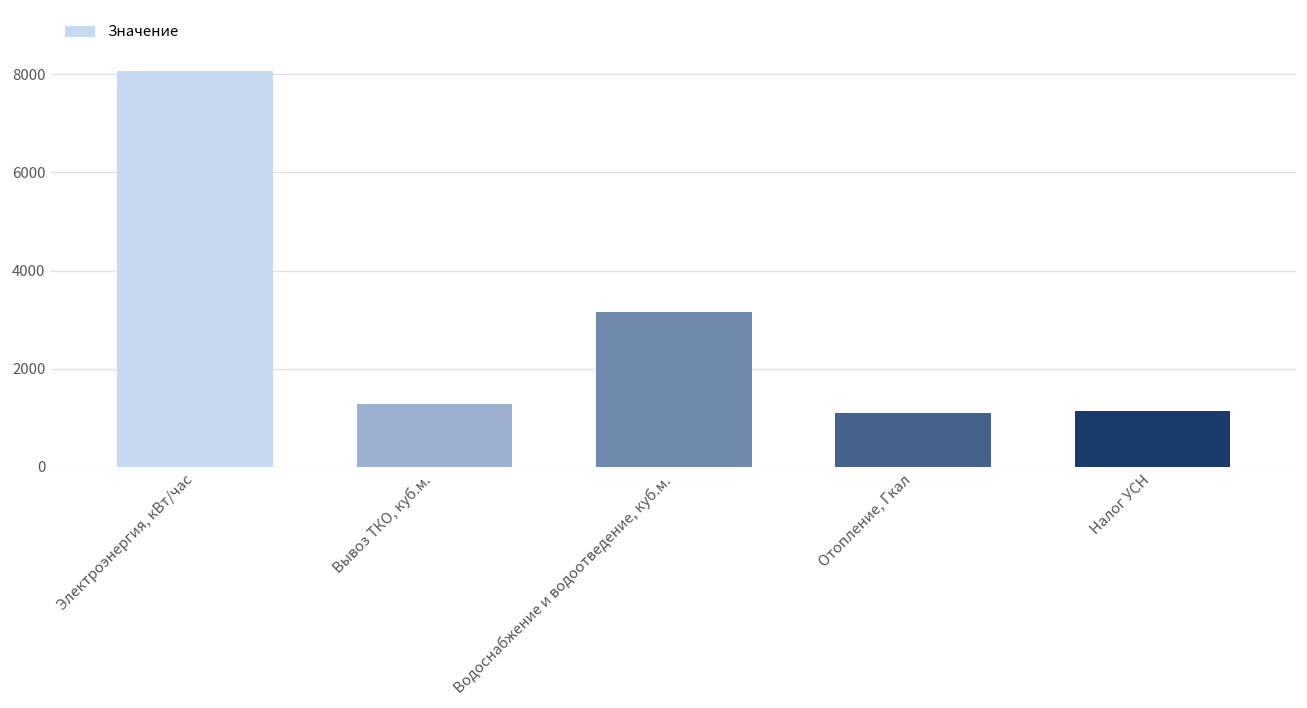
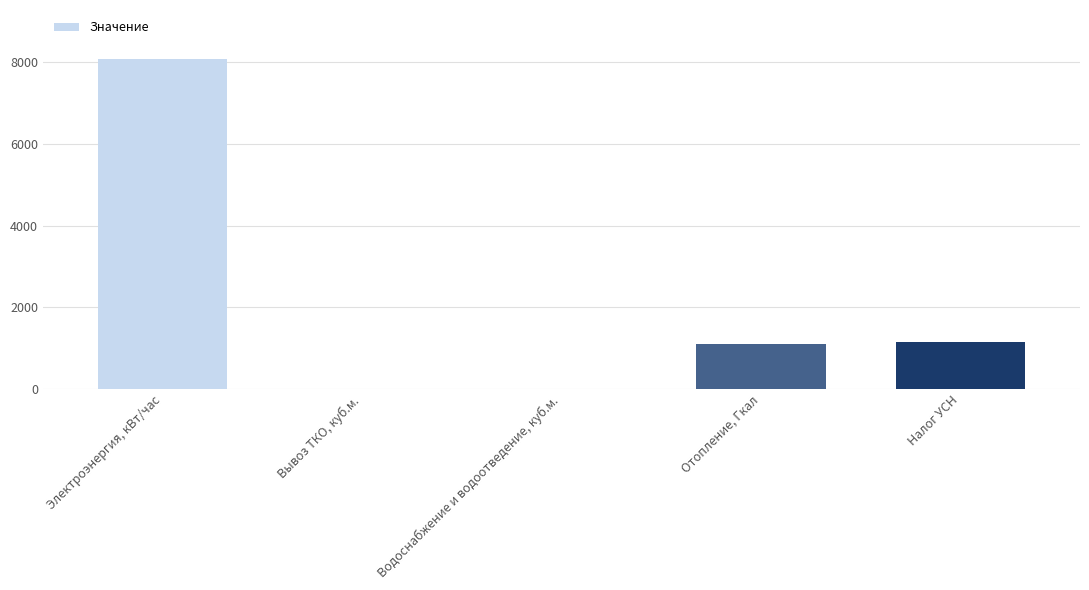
  {
    "Электроэнергия, кВт/час": 8100,
-   "Вывоз ТКО, куб.м.": 1300,
-   "Водоснабжение и водоотведение, куб.м.": 3200,
+   "Вывоз ТКО, куб.м.": 0,
+   "Водоснабжение и водоотведение, куб.м.": 0,
    "Отопление, Гкал": 1100,
    "Налог УСН": 1100
  }
